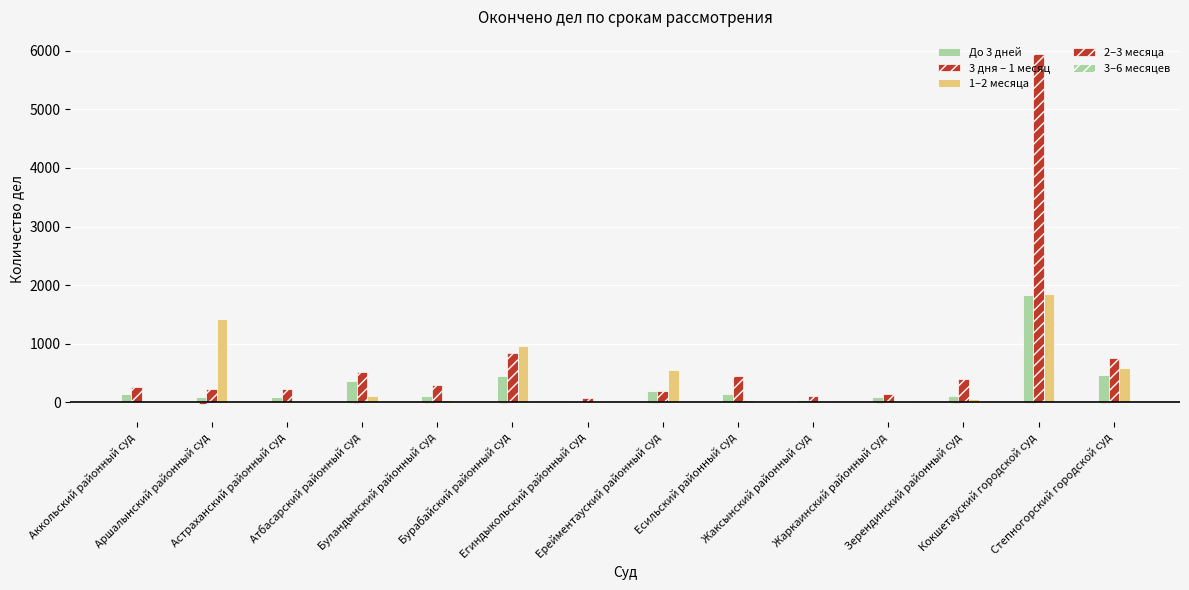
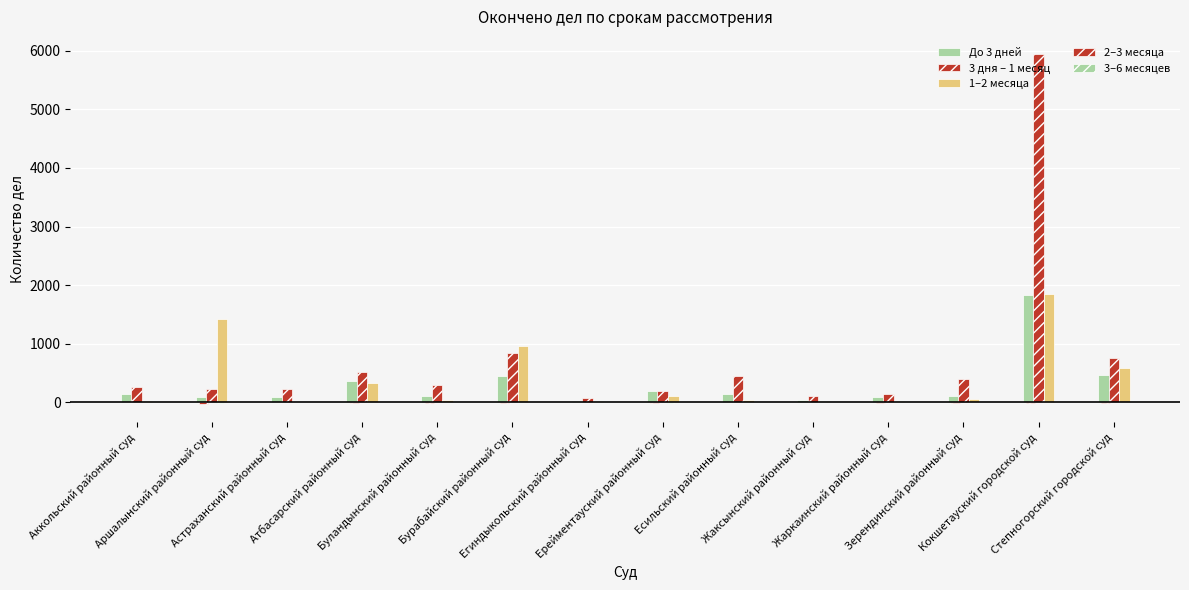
  {
    "1–2 месяца": {
      "Аршалынский районный суд": 1400,
-     "Атбасарский районный суд": 100,
+     "Атбасарский районный суд": 300,
      "Бурабайский районный суд": 1000,
-     "Ерейментауский районный суд": 500,
+     "Ерейментауский районный суд": 100,
      "Зерендинский районный суд": 100,
      "Кокшетауский городской суд": 1800,
      "Степногорский городской суд": 600
    }
  }
